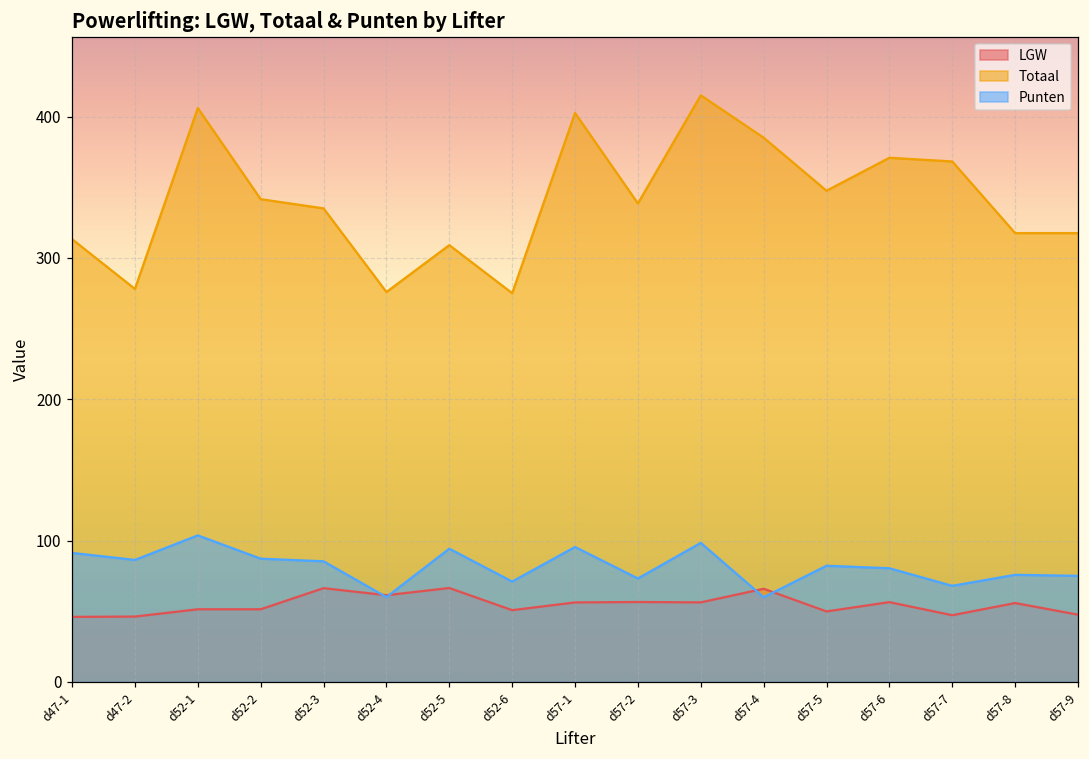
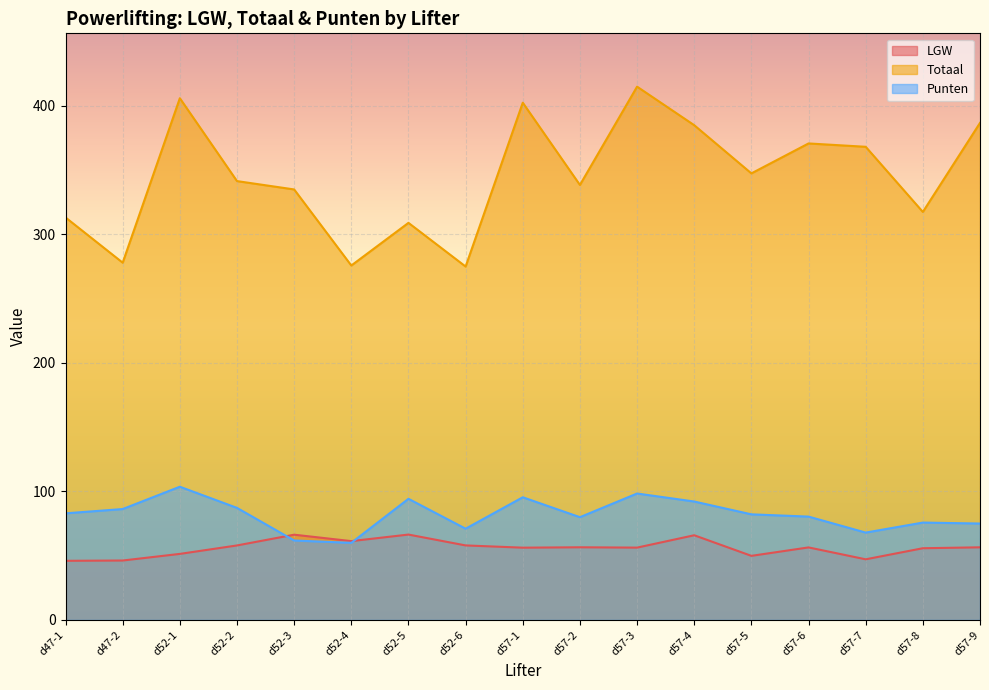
  {
    "LGW": {
      "d47-1": 46,
      "d47-2": 46,
      "d52-1": 51,
-     "d52-2": 51,
+     "d52-2": 58,
      "d52-3": 66,
      "d52-5": 66,
-     "d52-6": 51,
+     "d52-6": 58,
      "d57-1": 56,
      "d57-2": 57,
      "d57-3": 56,
      "d57-4": 66,
      "d57-5": 50,
      "d57-6": 56,
      "d57-7": 47,
      "d57-8": 56,
-     "d57-9": 48
+     "d57-9": 56
    },
    "Totaal": {
      "d47-1": 313,
      "d47-2": 278,
      "d52-1": 406,
      "d52-2": 342,
      "d52-3": 335,
      "d52-4": 276,
      "d52-5": 309,
      "d52-6": 275,
      "d57-1": 403,
      "d57-2": 339,
      "d57-3": 415,
      "d57-4": 385,
      "d57-5": 348,
      "d57-6": 371,
      "d57-7": 368,
      "d57-8": 318,
-     "d57-9": 318
+     "d57-9": 387
    },
    "Punten": {
-     "d47-1": 91,
+     "d47-1": 83,
      "d47-2": 86,
      "d52-1": 104,
      "d52-2": 87,
-     "d52-3": 85,
+     "d52-3": 62,
      "d52-5": 94,
      "d52-6": 71,
      "d57-1": 95,
-     "d57-2": 73,
+     "d57-2": 80,
      "d57-3": 98,
-     "d57-4": 60,
+     "d57-4": 92,
      "d57-5": 82,
      "d57-6": 80,
      "d57-7": 68,
      "d57-8": 76,
      "d57-9": 75
    }
  }
